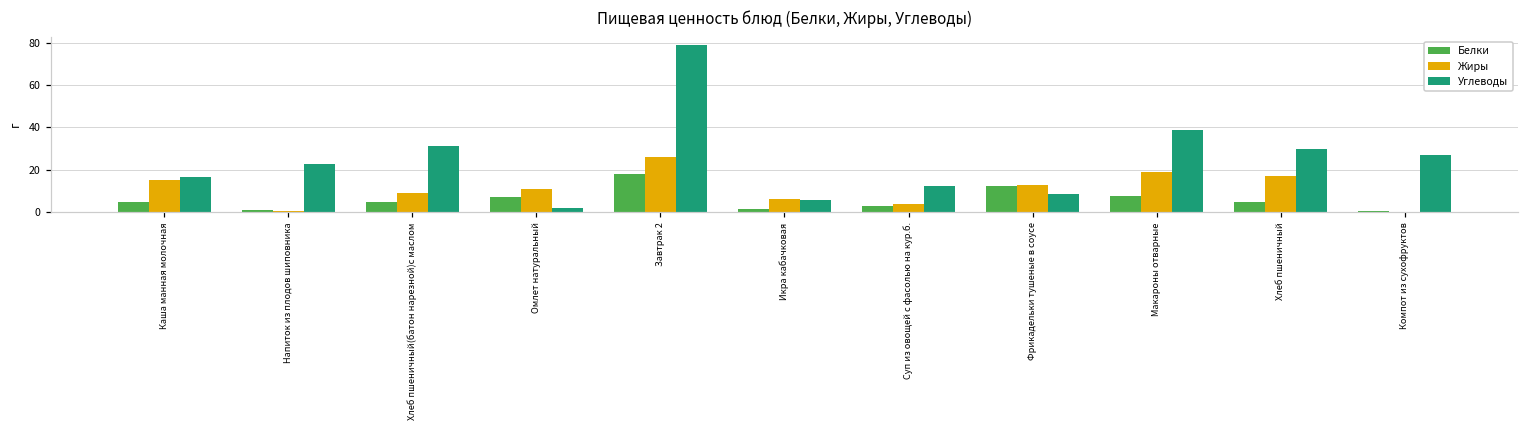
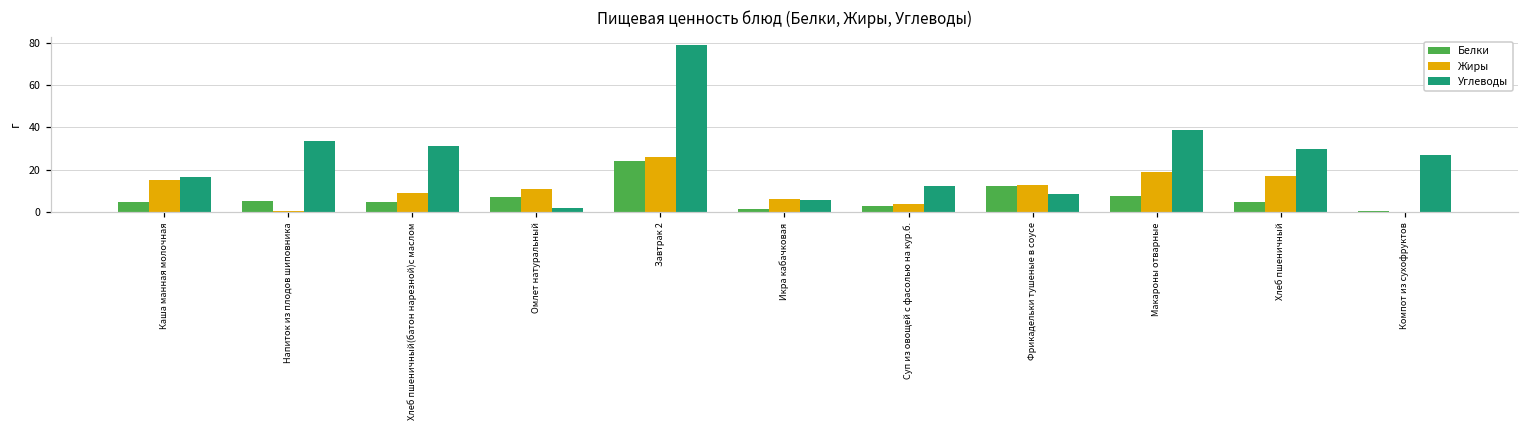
  {
    "Белки": {
      "Каша манная молочная": 5,
-     "Напиток из плодов шиповника": 1,
+     "Напиток из плодов шиповника": 5,
      "Хлеб пшеничный(батон нарезной)с маслом": 5,
      "Омлет натуральный": 7,
-     "Завтрак 2": 18,
+     "Завтрак 2": 24,
      "Икра кабачковая": 1,
      "Суп из овощей с фасолью на кур.б.": 3,
      "Фрикадельки тушеные в соусе": 12,
      "Макароны отварные": 8,
      "Хлеб пшеничный": 5
    },
    "Жиры": {
      "Каша манная молочная": 15,
      "Хлеб пшеничный(батон нарезной)с маслом": 9,
      "Омлет натуральный": 11,
      "Завтрак 2": 26,
      "Икра кабачковая": 6,
      "Суп из овощей с фасолью на кур.б.": 4,
      "Фрикадельки тушеные в соусе": 13,
      "Макароны отварные": 19,
      "Хлеб пшеничный": 17,
      "Компот из сухофруктов": 0
    },
    "Углеводы": {
      "Каша манная молочная": 17,
-     "Напиток из плодов шиповника": 23,
+     "Напиток из плодов шиповника": 33,
      "Хлеб пшеничный(батон нарезной)с маслом": 31,
      "Омлет натуральный": 2,
      "Завтрак 2": 79,
      "Икра кабачковая": 5,
      "Суп из овощей с фасолью на кур.б.": 12,
      "Фрикадельки тушеные в соусе": 9,
      "Макароны отварные": 39,
      "Хлеб пшеничный": 30,
      "Компот из сухофруктов": 27
    }
  }
